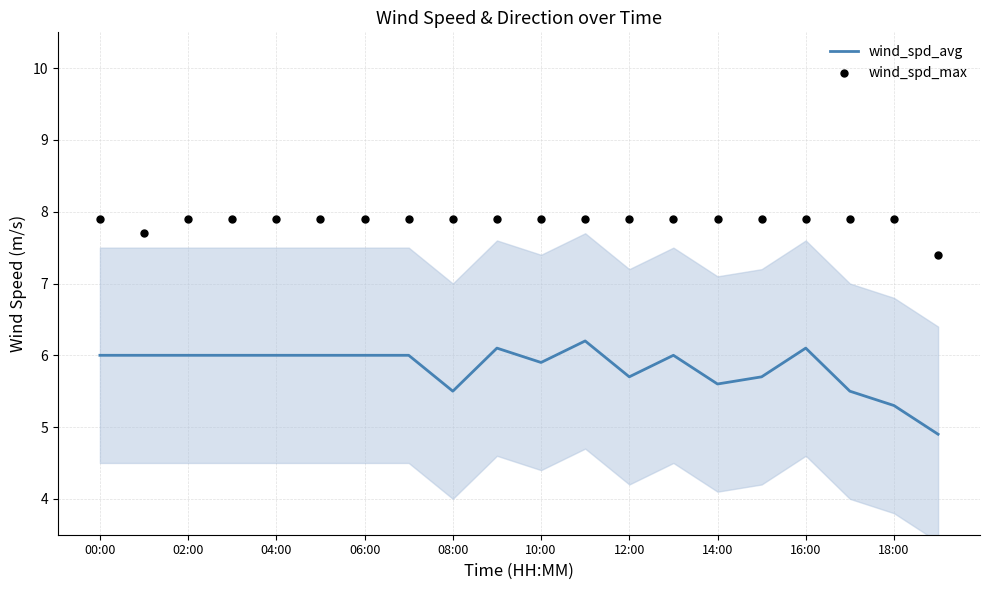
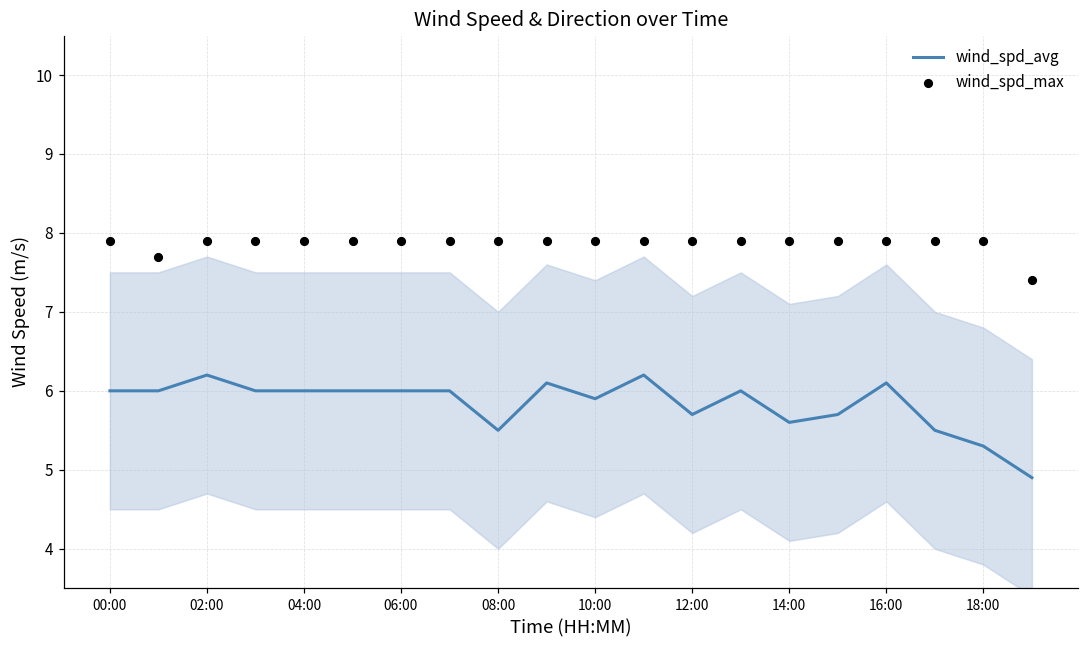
  {
    "wind_spd_avg": {
      "00:00": 6.0,
-     "02:00": 6.0,
+     "02:00": 6.2,
      "04:00": 6.0,
      "06:00": 6.0,
      "08:00": 5.5,
      "10:00": 5.9,
      "12:00": 5.7,
      "14:00": 5.6,
      "16:00": 6.1,
      "18:00": 5.3
    }
  }
